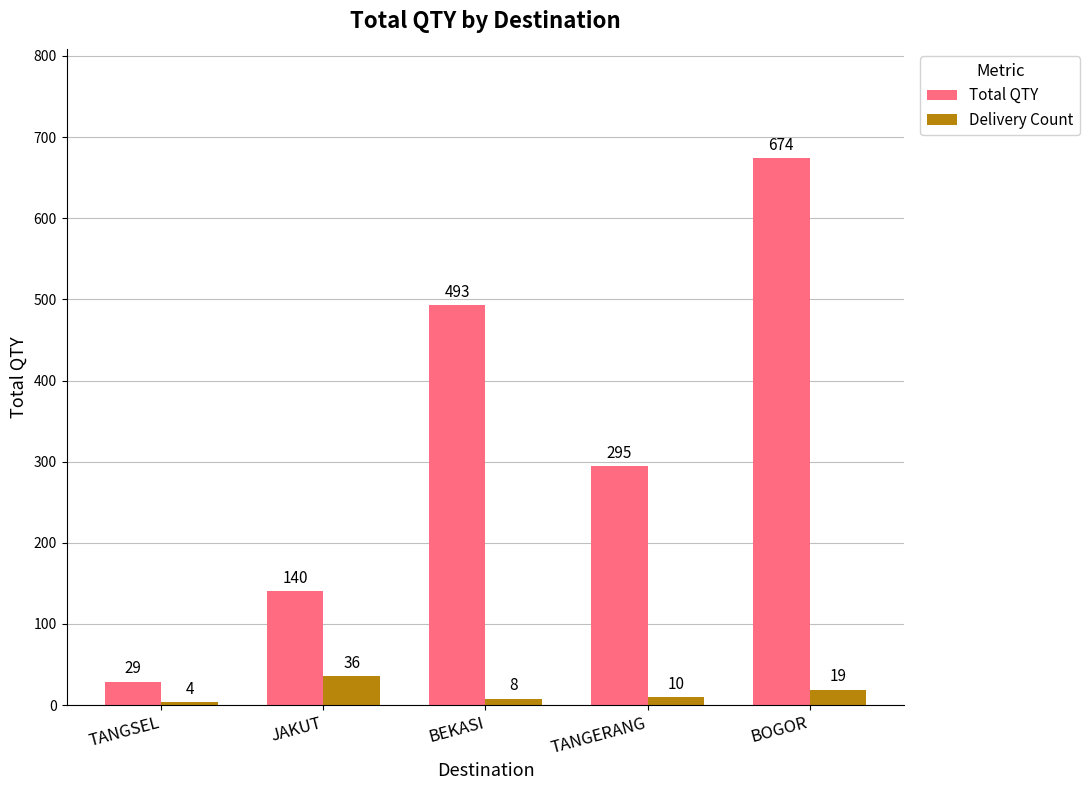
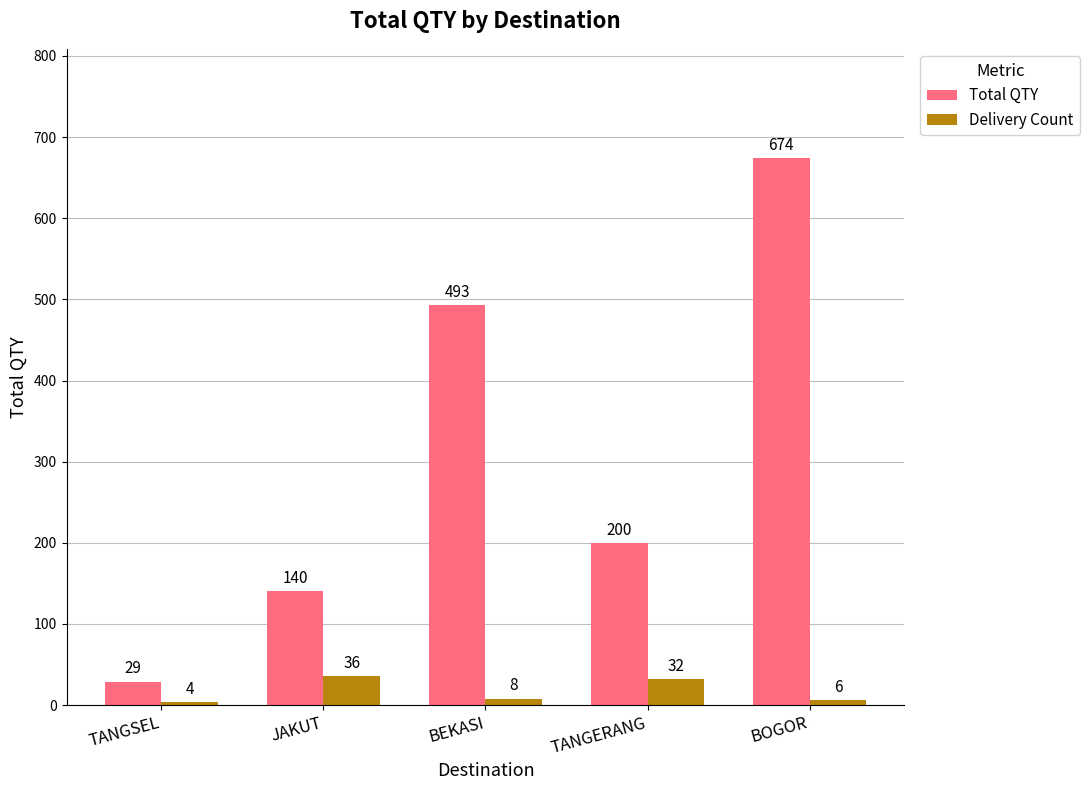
  {
    "Total QTY": {
      "TANGSEL": 29,
      "JAKUT": 140,
      "BEKASI": 493,
-     "TANGERANG": 295,
+     "TANGERANG": 200,
      "BOGOR": 674
    },
    "Delivery Count": {
      "TANGSEL": 4,
      "JAKUT": 36,
      "BEKASI": 8,
-     "TANGERANG": 10,
-     "BOGOR": 19
+     "TANGERANG": 32,
+     "BOGOR": 6
    }
  }
